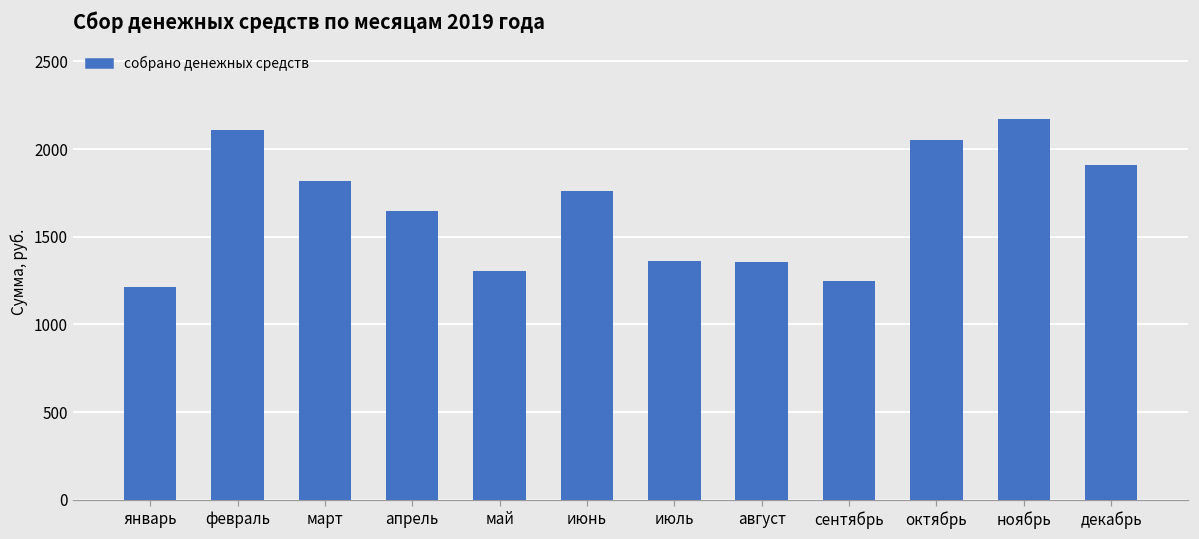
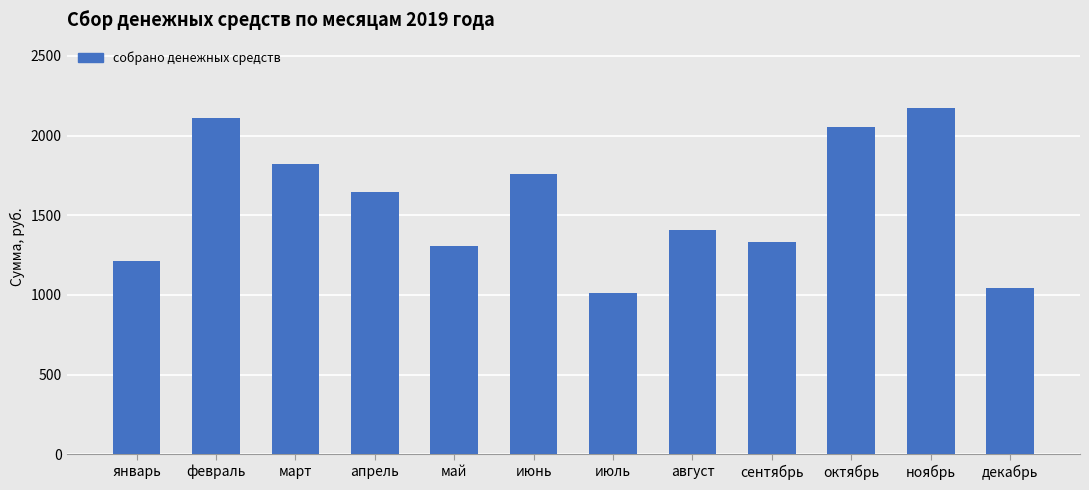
  {
    "январь": 1210,
    "февраль": 2110,
    "март": 1820,
    "апрель": 1650,
    "май": 1310,
    "июнь": 1760,
-   "июль": 1360,
-   "август": 1350,
-   "сентябрь": 1250,
+   "июль": 1010,
+   "август": 1410,
+   "сентябрь": 1330,
    "октябрь": 2050,
    "ноябрь": 2170,
-   "декабрь": 1910
+   "декабрь": 1040
  }
